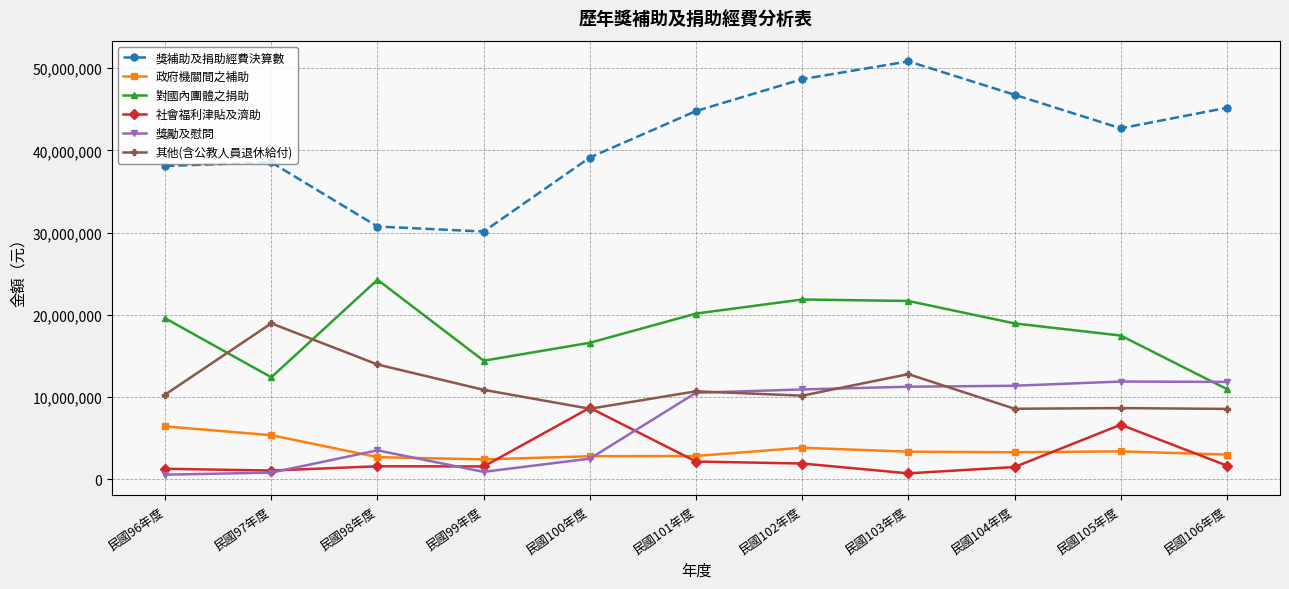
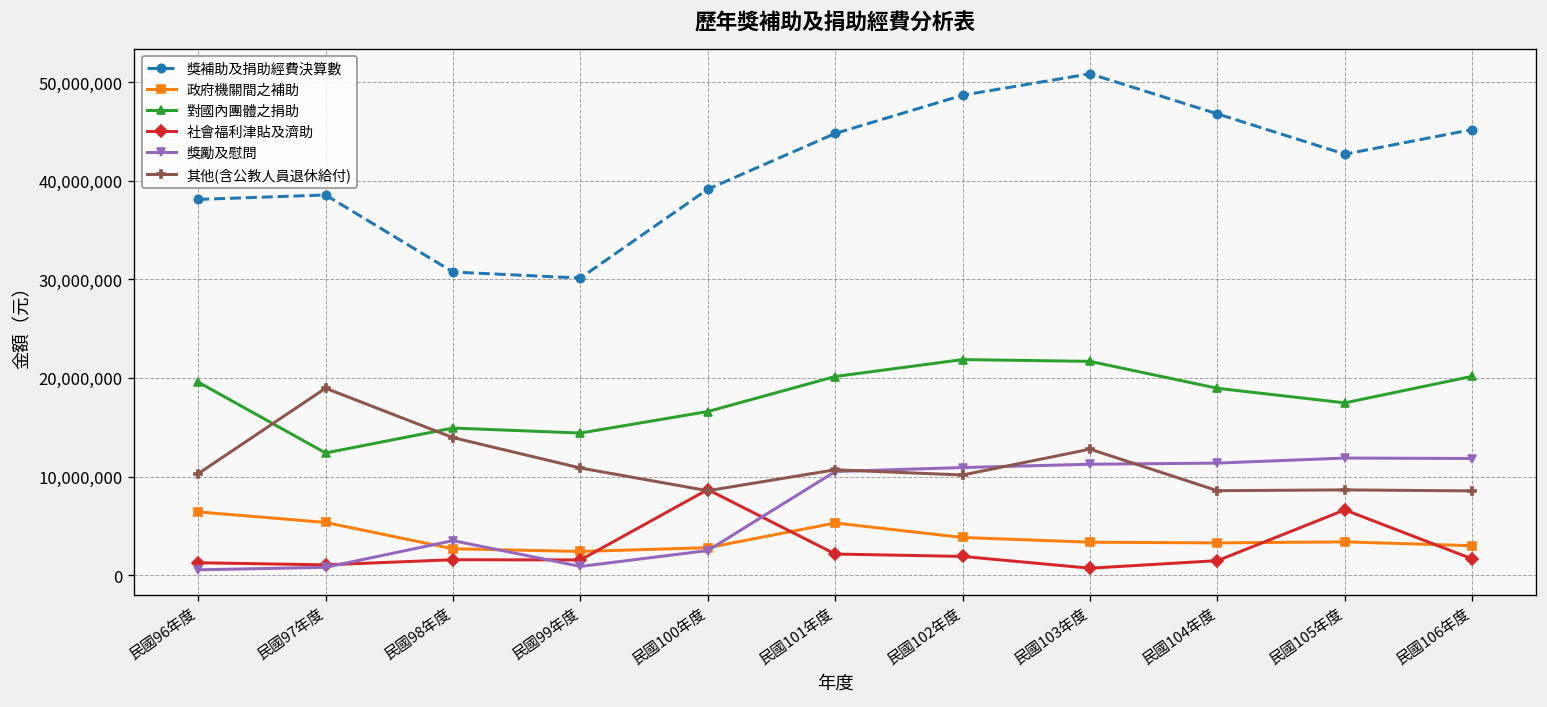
  {
    "獎補助及捐助經費決算數": {
      "民國96年度": "38,000,000",
      "民國98年度": "31,000,000",
      "民國99年度": "30,000,000",
      "民國100年度": "39,000,000",
      "民國101年度": "45,000,000",
      "民國102年度": "49,000,000",
      "民國103年度": "51,000,000",
      "民國104年度": "47,000,000",
      "民國105年度": "43,000,000",
      "民國106年度": "45,000,000"
    },
    "政府機關間之補助": {
      "民國96年度": "6,000,000",
      "民國97年度": "5,000,000",
      "民國98年度": "3,000,000",
      "民國99年度": "2,000,000",
-     "民國101年度": "3,000,000",
+     "民國101年度": "5,000,000",
      "民國102年度": "4,000,000",
      "民國103年度": "3,000,000",
      "民國104年度": "3,000,000",
      "民國105年度": "3,000,000",
      "民國106年度": "3,000,000"
    },
    "對國內團體之捐助": {
      "民國96年度": "20,000,000",
      "民國97年度": "12,000,000",
-     "民國98年度": "24,000,000",
+     "民國98年度": "15,000,000",
      "民國99年度": "14,000,000",
      "民國100年度": "17,000,000",
      "民國101年度": "20,000,000",
      "民國102年度": "22,000,000",
      "民國103年度": "22,000,000",
      "民國104年度": "19,000,000",
      "民國105年度": "17,000,000",
-     "民國106年度": "11,000,000"
+     "民國106年度": "20,000,000"
    },
    "社會福利津貼及濟助": {
      "民國96年度": "1,000,000",
      "民國98年度": "2,000,000",
      "民國99年度": "2,000,000",
      "民國101年度": "2,000,000",
      "民國102年度": "2,000,000",
      "民國103年度": "1,000,000",
      "民國104年度": "1,000,000",
      "民國105年度": "7,000,000",
      "民國106年度": "2,000,000"
    },
    "獎勵及慰問": {
      "民國96年度": "1,000,000",
      "民國98年度": "4,000,000",
      "民國99年度": "1,000,000",
      "民國102年度": "11,000,000",
      "民國103年度": "11,000,000",
      "民國104年度": "11,000,000",
      "民國105年度": "12,000,000",
      "民國106年度": "12,000,000"
    },
    "其他(含公教人員退休給付)": {
      "民國96年度": "10,000,000",
      "民國97年度": "19,000,000",
      "民國98年度": "14,000,000",
      "民國99年度": "11,000,000",
      "民國102年度": "10,000,000",
      "民國103年度": "13,000,000",
      "民國104年度": "9,000,000",
      "民國105年度": "9,000,000",
      "民國106年度": "9,000,000"
    }
  }
